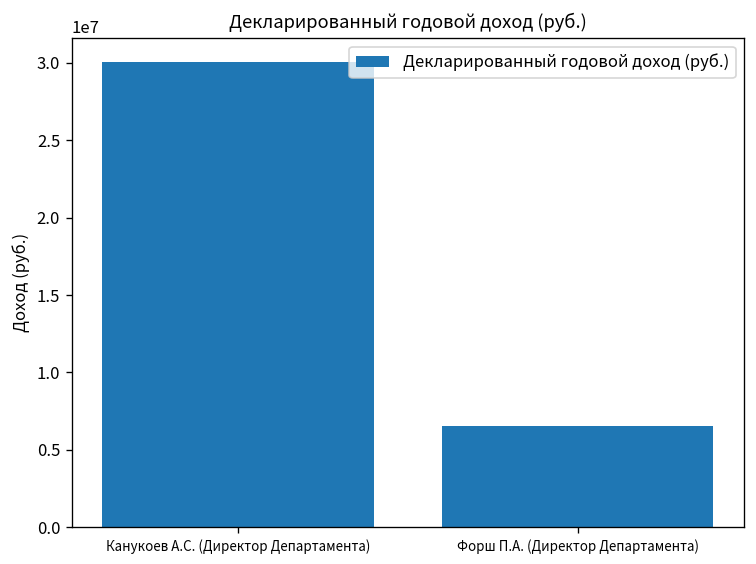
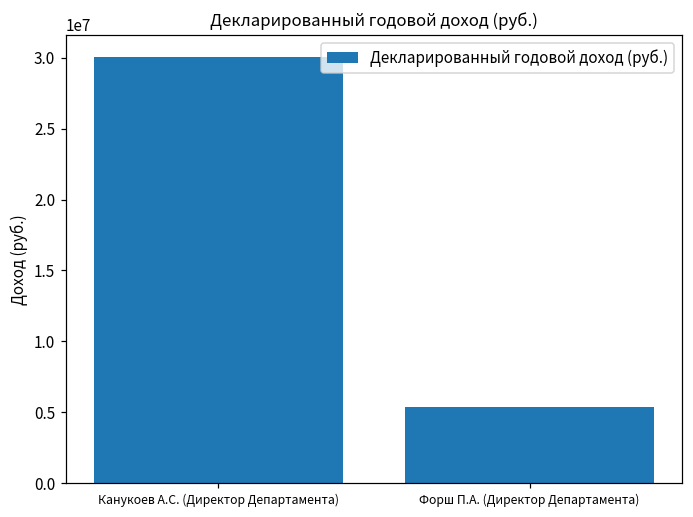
  {
    "Канукоев А.С. (Директор Департамента)": 30100000,
-   "Форш П.А. (Директор Департамента)": 6500000
+   "Форш П.А. (Директор Департамента)": 5400000
  }
